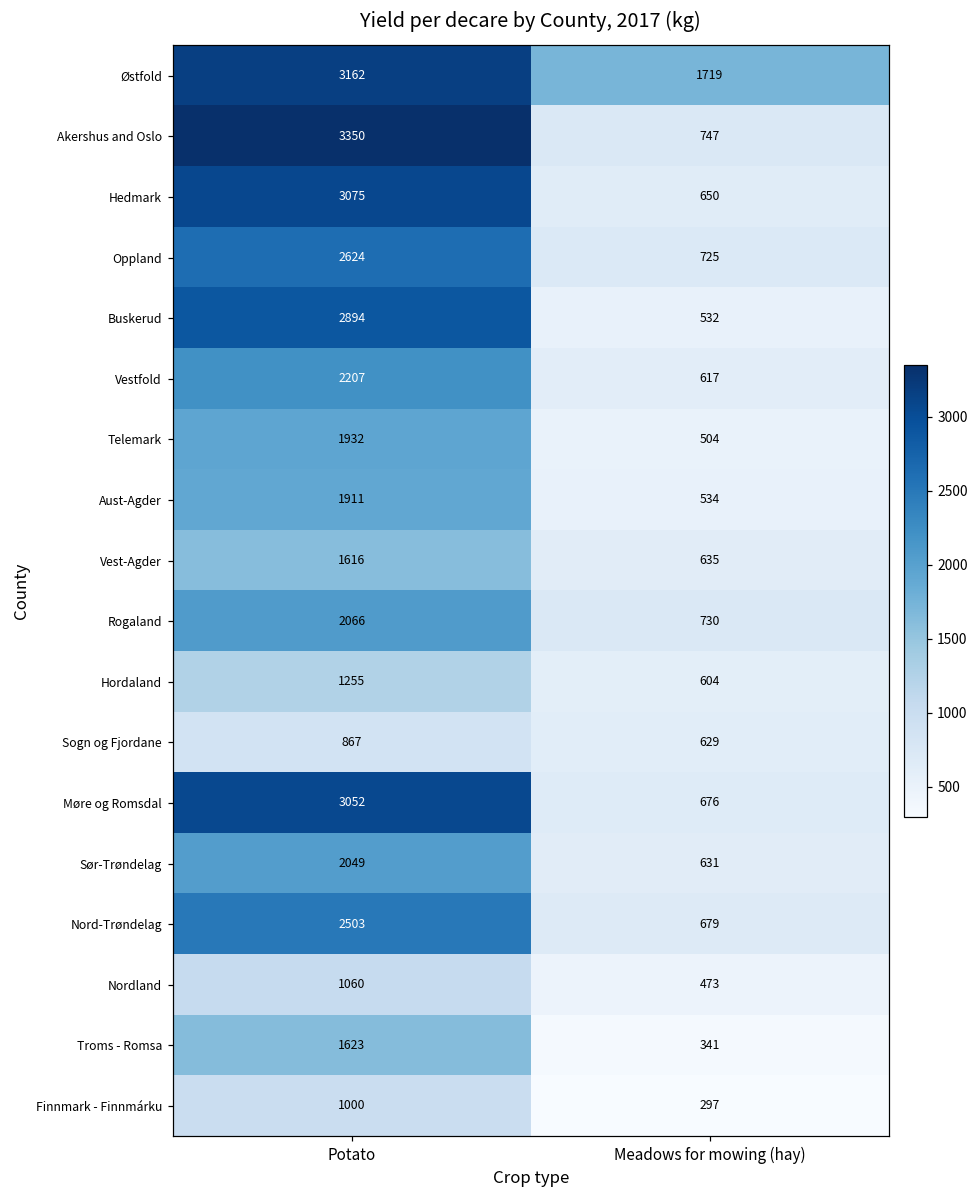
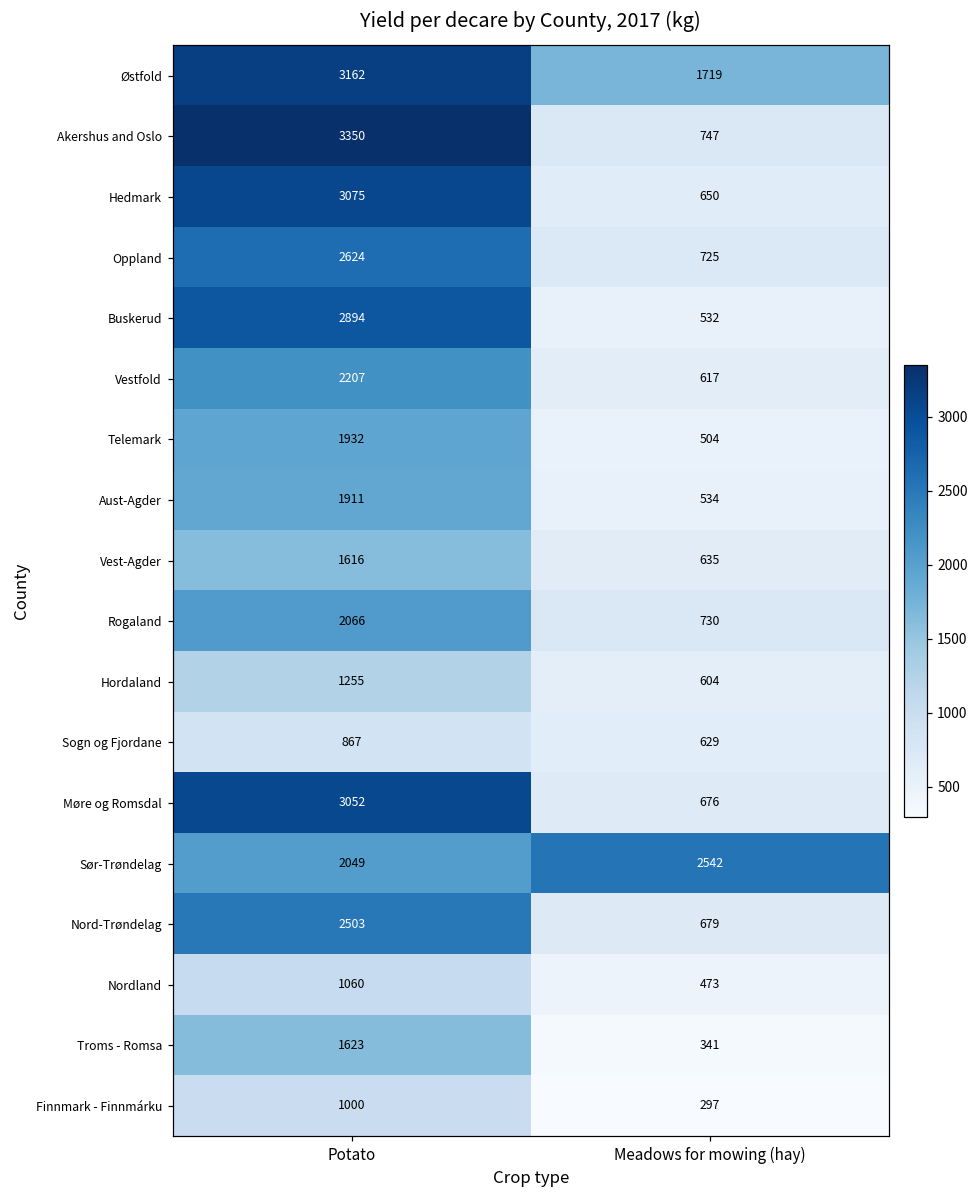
  {
    "Østfold": {
      "Potato": 3162,
      "Meadows for mowing (hay)": 1719
    },
    "Akershus and Oslo": {
      "Potato": 3350,
      "Meadows for mowing (hay)": 747
    },
    "Hedmark": {
      "Potato": 3075,
      "Meadows for mowing (hay)": 650
    },
    "Oppland": {
      "Potato": 2624,
      "Meadows for mowing (hay)": 725
    },
    "Buskerud": {
      "Potato": 2894,
      "Meadows for mowing (hay)": 532
    },
    "Vestfold": {
      "Potato": 2207,
      "Meadows for mowing (hay)": 617
    },
    "Telemark": {
      "Potato": 1932,
      "Meadows for mowing (hay)": 504
    },
    "Aust-Agder": {
      "Potato": 1911,
      "Meadows for mowing (hay)": 534
    },
    "Vest-Agder": {
      "Potato": 1616,
      "Meadows for mowing (hay)": 635
    },
    "Rogaland": {
      "Potato": 2066,
      "Meadows for mowing (hay)": 730
    },
    "Hordaland": {
      "Potato": 1255,
      "Meadows for mowing (hay)": 604
    },
    "Sogn og Fjordane": {
      "Potato": 867,
      "Meadows for mowing (hay)": 629
    },
    "Møre og Romsdal": {
      "Potato": 3052,
      "Meadows for mowing (hay)": 676
    },
    "Sør-Trøndelag": {
      "Potato": 2049,
-     "Meadows for mowing (hay)": 631
+     "Meadows for mowing (hay)": 2542
    },
    "Nord-Trøndelag": {
      "Potato": 2503,
      "Meadows for mowing (hay)": 679
    },
    "Nordland": {
      "Potato": 1060,
      "Meadows for mowing (hay)": 473
    },
    "Troms - Romsa": {
      "Potato": 1623,
      "Meadows for mowing (hay)": 341
    },
    "Finnmark - Finnmárku": {
      "Potato": 1000,
      "Meadows for mowing (hay)": 297
    }
  }
